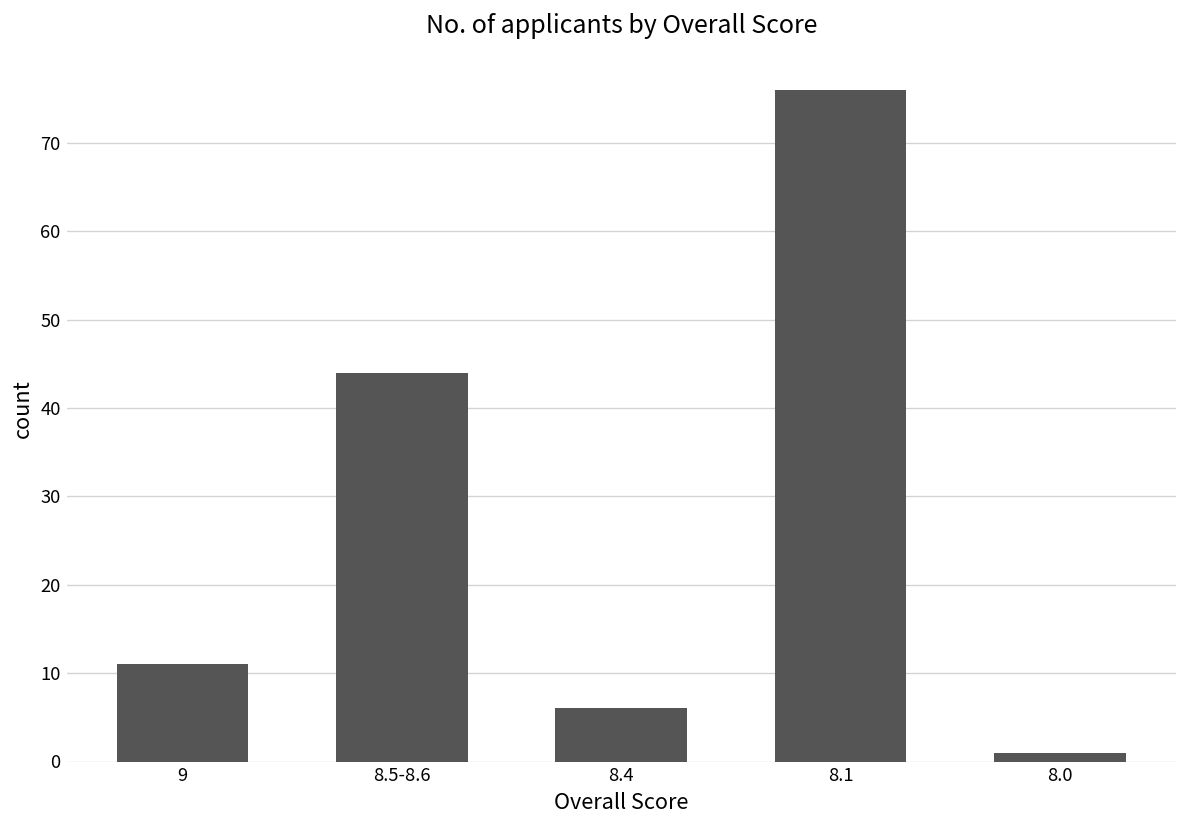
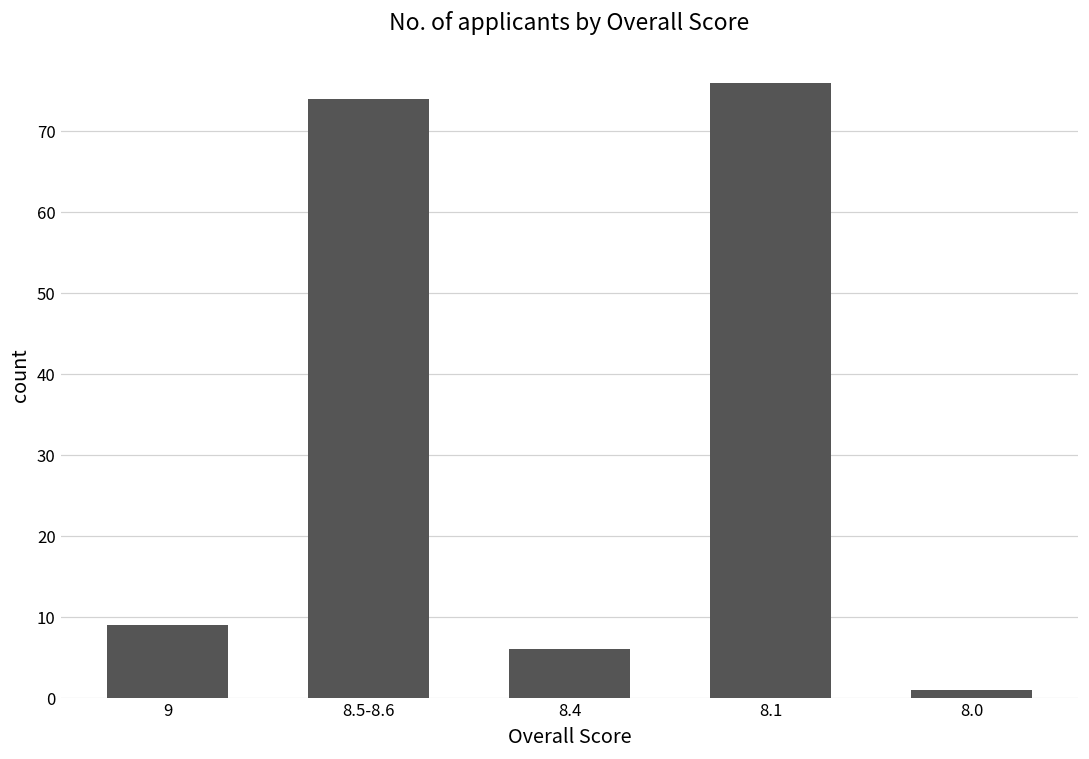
  {
-   "9": 11,
-   "8.5-8.6": 44,
+   "9": 9,
+   "8.5-8.6": 74,
    "8.4": 6,
    "8.1": 76,
    "8.0": 1
  }
